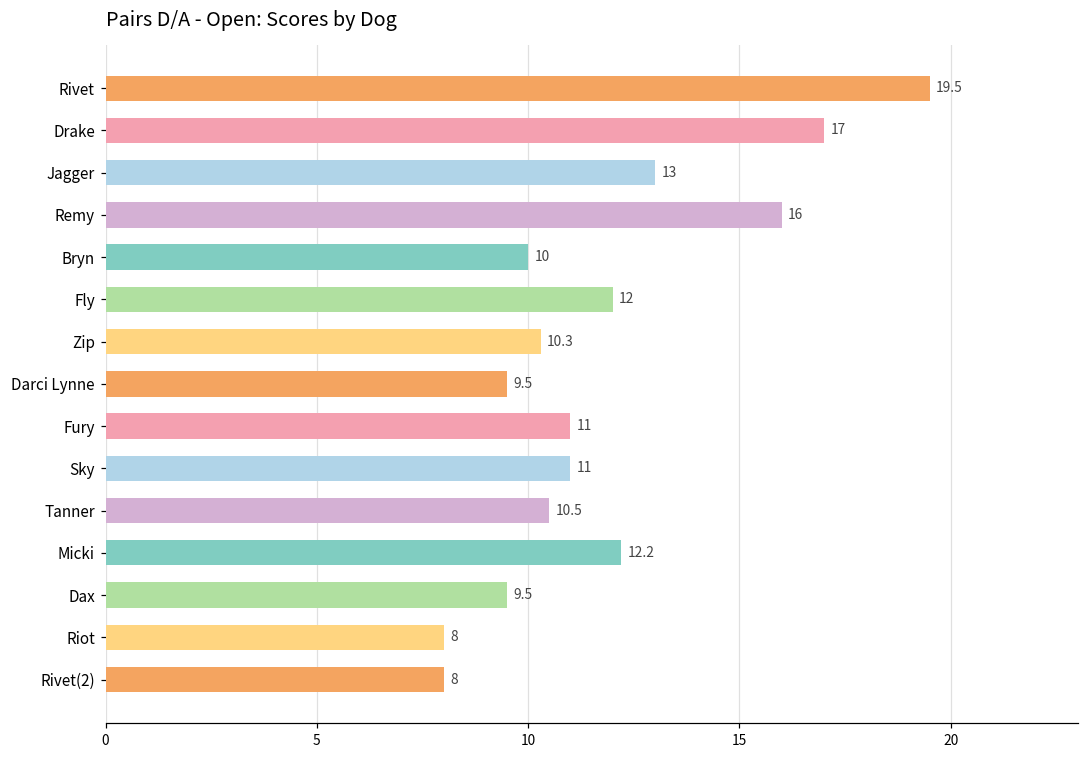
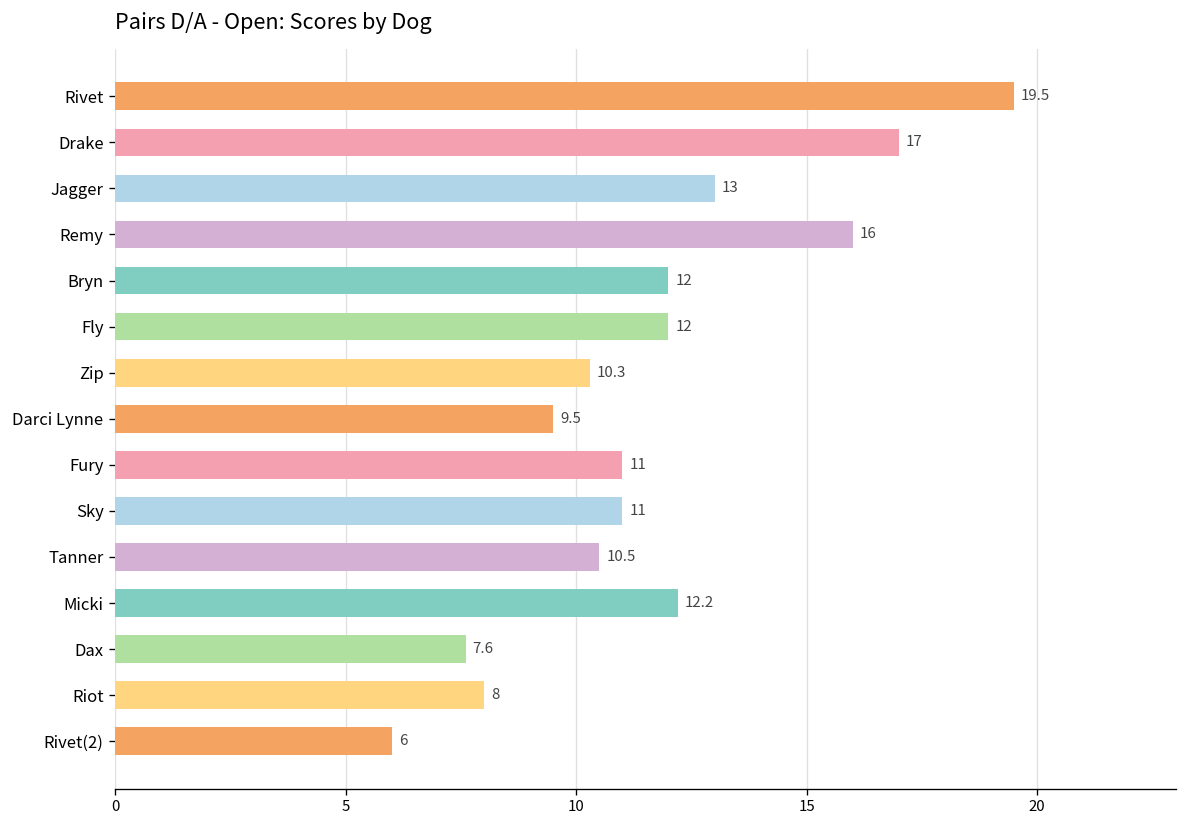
  {
    "Rivet": 19.5,
    "Drake": 17,
    "Jagger": 13,
    "Remy": 16,
-   "Bryn": 10,
+   "Bryn": 12,
    "Fly": 12,
    "Zip": 10.3,
    "Darci Lynne": 9.5,
    "Fury": 11,
    "Sky": 11,
    "Tanner": 10.5,
    "Micki": 12.2,
-   "Dax": 9.5,
+   "Dax": 7.6,
    "Riot": 8,
-   "Rivet(2)": 8
+   "Rivet(2)": 6
  }
